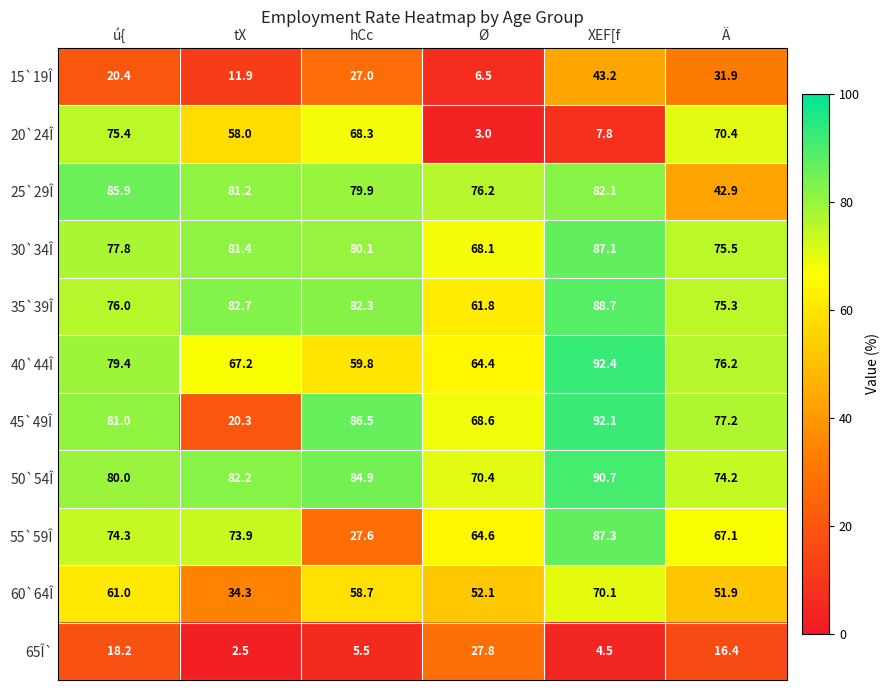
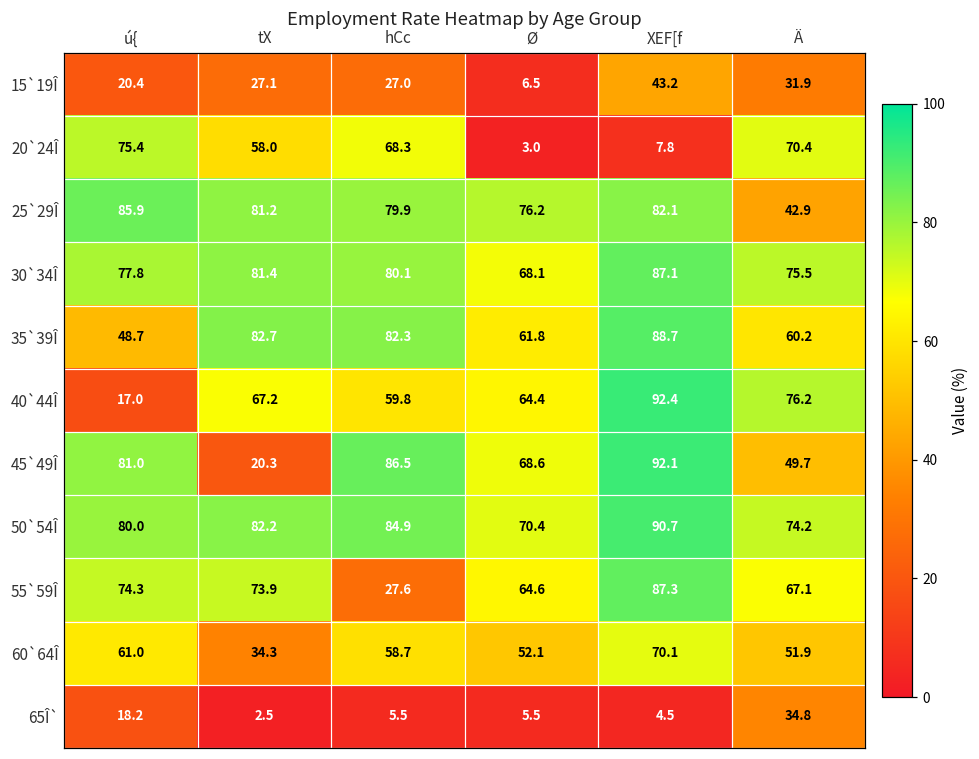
  {
    "15`19Î": {
      "ú{": 20.4,
-     "tX": 11.9,
+     "tX": 27.1,
      "hCc": 27.0,
      "Ø": 6.5,
      "XEF[f": 43.2,
      "Ä": 31.9
    },
    "20`24Î": {
      "ú{": 75.4,
      "tX": 58.0,
      "hCc": 68.3,
      "Ø": 3.0,
      "XEF[f": 7.8,
      "Ä": 70.4
    },
    "25`29Î": {
      "ú{": 85.9,
      "tX": 81.2,
      "hCc": 79.9,
      "Ø": 76.2,
      "XEF[f": 82.1,
      "Ä": 42.9
    },
    "30`34Î": {
      "ú{": 77.8,
      "tX": 81.4,
      "hCc": 80.1,
      "Ø": 68.1,
      "XEF[f": 87.1,
      "Ä": 75.5
    },
    "35`39Î": {
-     "ú{": 76.0,
+     "ú{": 48.7,
      "tX": 82.7,
      "hCc": 82.3,
      "Ø": 61.8,
      "XEF[f": 88.7,
-     "Ä": 75.3
+     "Ä": 60.2
    },
    "40`44Î": {
-     "ú{": 79.4,
+     "ú{": 17.0,
      "tX": 67.2,
      "hCc": 59.8,
      "Ø": 64.4,
      "XEF[f": 92.4,
      "Ä": 76.2
    },
    "45`49Î": {
      "ú{": 81.0,
      "tX": 20.3,
      "hCc": 86.5,
      "Ø": 68.6,
      "XEF[f": 92.1,
-     "Ä": 77.2
+     "Ä": 49.7
    },
    "50`54Î": {
      "ú{": 80.0,
      "tX": 82.2,
      "hCc": 84.9,
      "Ø": 70.4,
      "XEF[f": 90.7,
      "Ä": 74.2
    },
    "55`59Î": {
      "ú{": 74.3,
      "tX": 73.9,
      "hCc": 27.6,
      "Ø": 64.6,
      "XEF[f": 87.3,
      "Ä": 67.1
    },
    "60`64Î": {
      "ú{": 61.0,
      "tX": 34.3,
      "hCc": 58.7,
      "Ø": 52.1,
      "XEF[f": 70.1,
      "Ä": 51.9
    },
    "65Î`": {
      "ú{": 18.2,
      "tX": 2.5,
      "hCc": 5.5,
-     "Ø": 27.8,
+     "Ø": 5.5,
      "XEF[f": 4.5,
-     "Ä": 16.4
+     "Ä": 34.8
    }
  }
